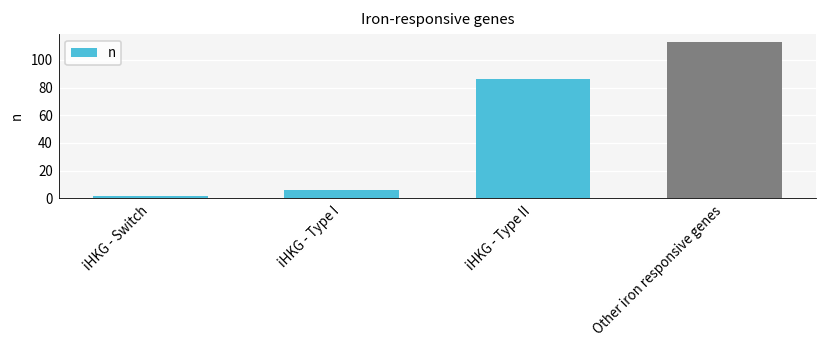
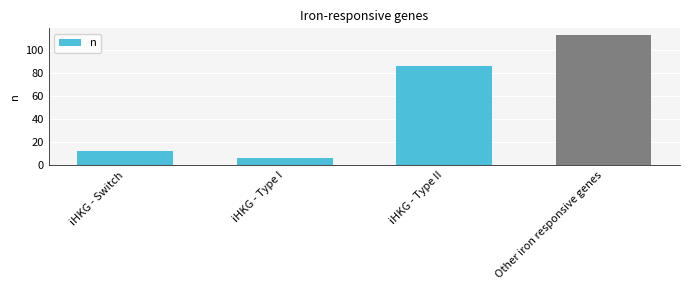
  {
-   "iHKG - Switch": 2,
+   "iHKG - Switch": 12,
    "iHKG - Type I": 6,
    "iHKG - Type II": 86,
    "Other iron responsive genes": 113
  }
